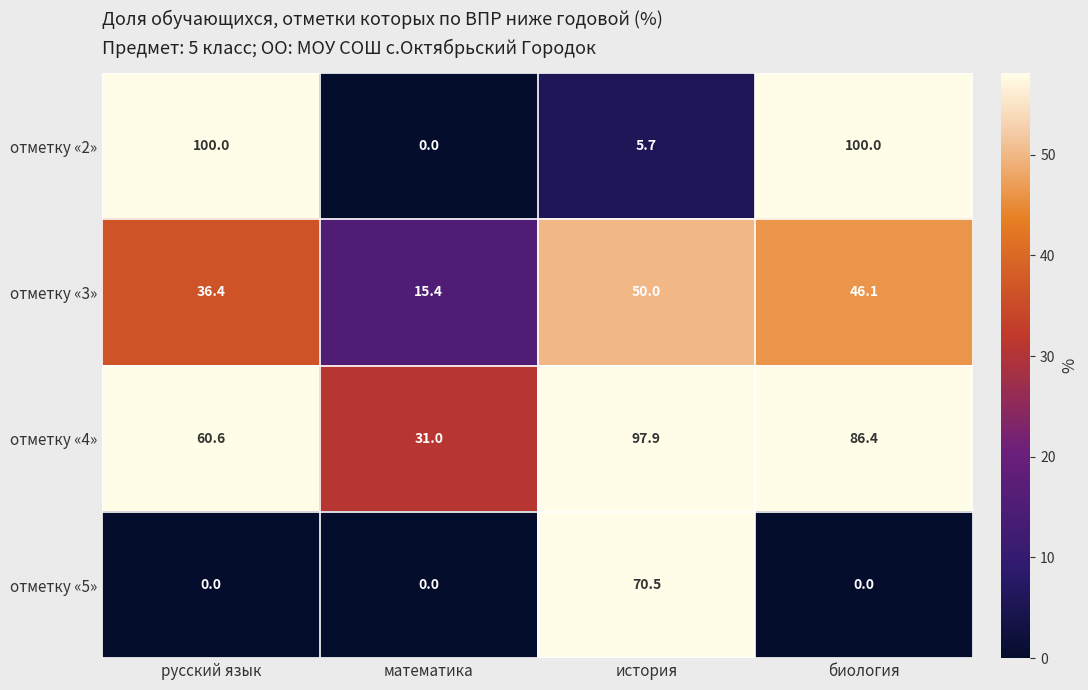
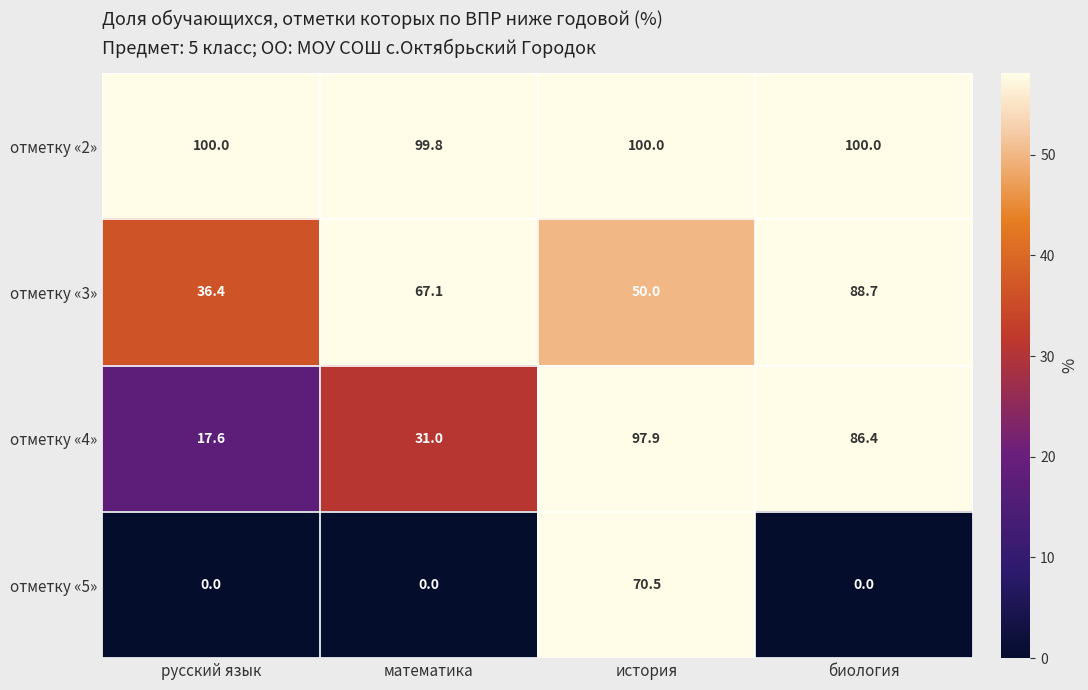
  {
    "отметку «2»": {
      "русский язык": 100.0,
-     "математика": 0.0,
-     "история": 5.7,
+     "математика": 99.8,
+     "история": 100.0,
      "биология": 100.0
    },
    "отметку «3»": {
      "русский язык": 36.4,
-     "математика": 15.4,
+     "математика": 67.1,
      "история": 50.0,
-     "биология": 46.1
+     "биология": 88.7
    },
    "отметку «4»": {
-     "русский язык": 60.6,
+     "русский язык": 17.6,
      "математика": 31.0,
      "история": 97.9,
      "биология": 86.4
    },
    "отметку «5»": {
      "русский язык": 0.0,
      "математика": 0.0,
      "история": 70.5,
      "биология": 0.0
    }
  }
